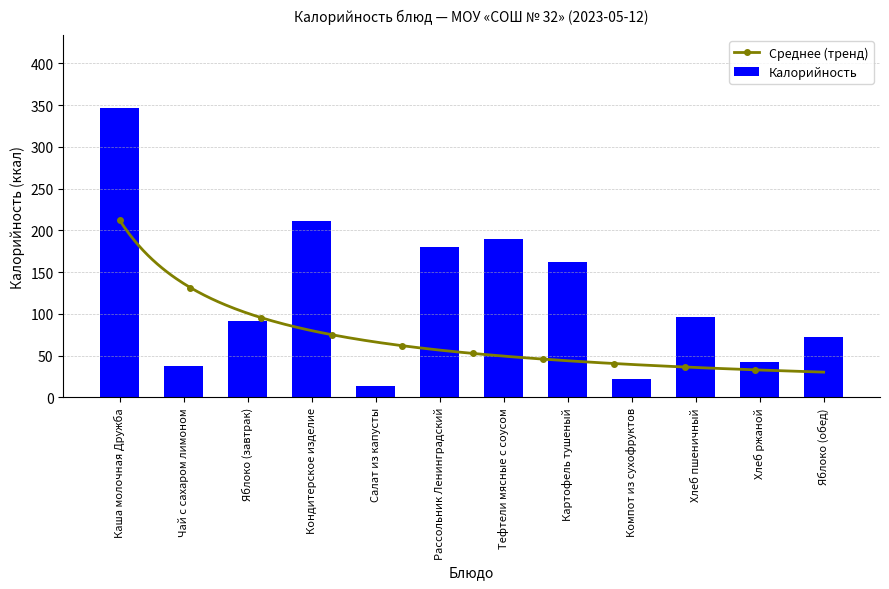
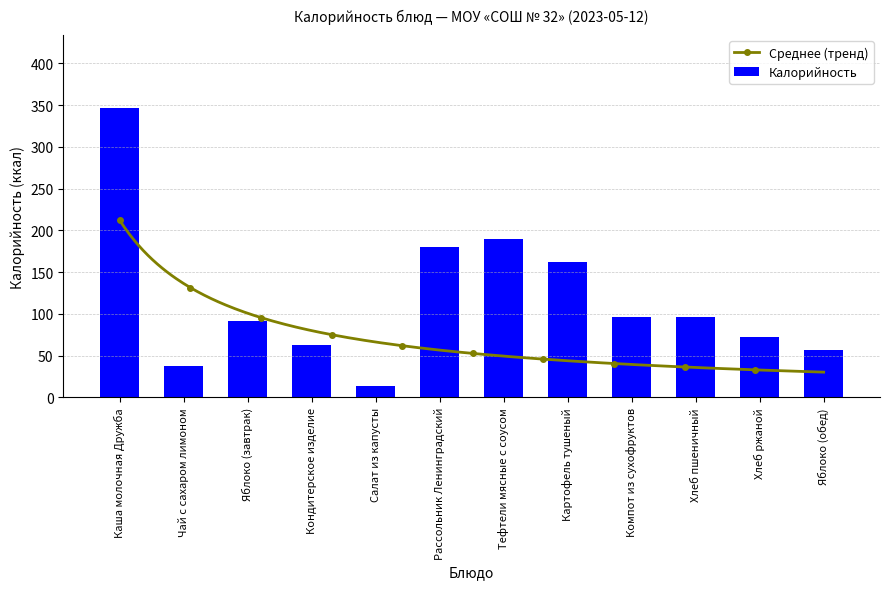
  {
    "Среднее (тренд)": {
      "Каша молочная Дружба": 210,
      "Яблоко (обед)": 30
    },
    "Калорийность": {
      "Каша молочная Дружба": 350,
      "Чай с сахаром лимоном": 40,
      "Яблоко (завтрак)": 90,
-     "Кондитерское изделие": 210,
+     "Кондитерское изделие": 60,
      "Салат из капусты": 10,
      "Рассольник Ленинградский": 180,
      "Тефтели мясные с соусом": 190,
      "Картофель тушеный": 160,
-     "Компот из сухофруктов": 20,
+     "Компот из сухофруктов": 100,
      "Хлеб пшеничный": 100,
-     "Хлеб ржаной": 40,
-     "Яблоко (обед)": 70
+     "Хлеб ржаной": 70,
+     "Яблоко (обед)": 60
    }
  }
